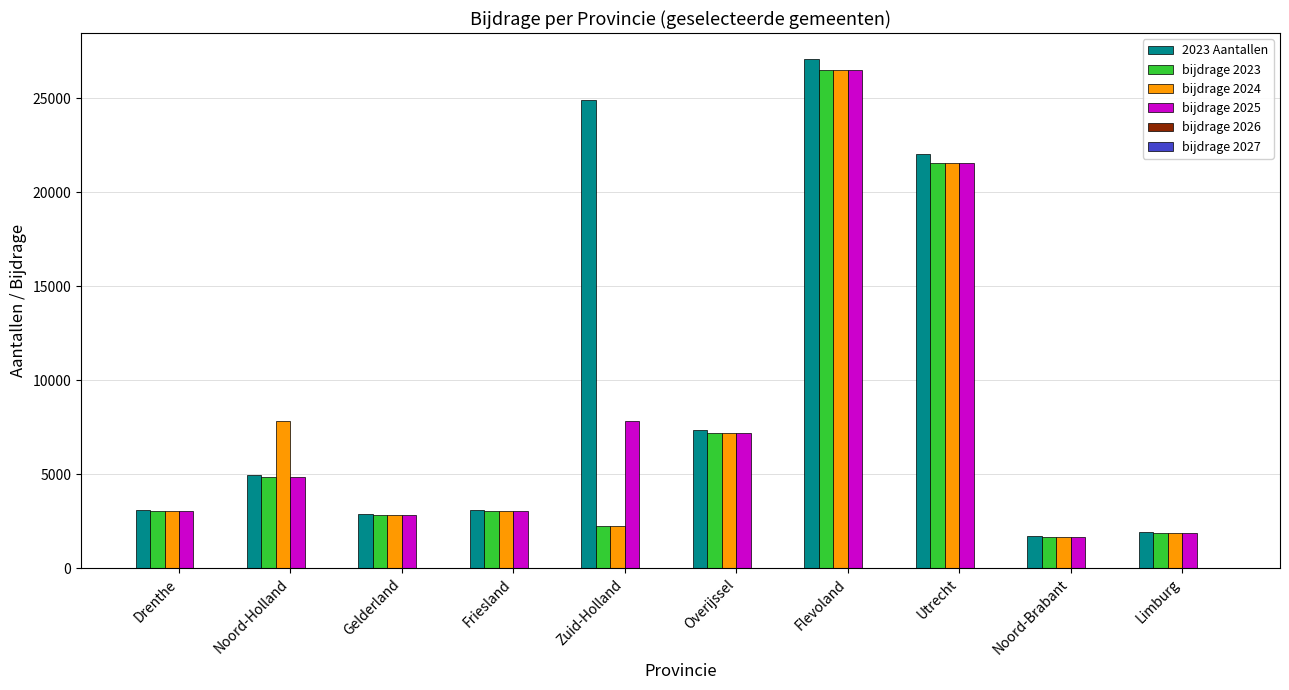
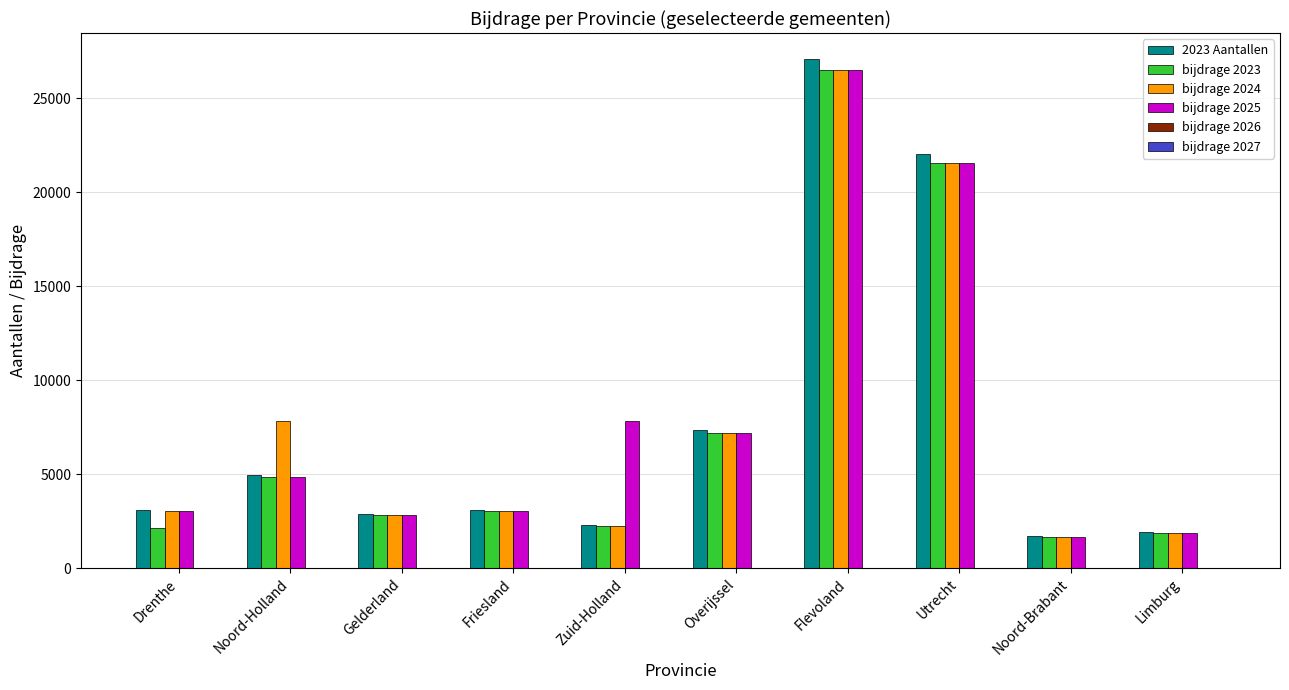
  {
    "2023 Aantallen": {
      "Drenthe": 3100,
      "Noord-Holland": 4900,
      "Gelderland": 2900,
      "Friesland": 3100,
-     "Zuid-Holland": 24900,
+     "Zuid-Holland": 2300,
      "Overijssel": 7300,
      "Flevoland": 27100,
      "Utrecht": 22000,
      "Noord-Brabant": 1700,
      "Limburg": 1900
    },
    "bijdrage 2023": {
-     "Drenthe": 3100,
+     "Drenthe": 2200,
      "Noord-Holland": 4800,
      "Gelderland": 2800,
      "Friesland": 3100,
      "Zuid-Holland": 2200,
      "Overijssel": 7200,
      "Flevoland": 26500,
      "Utrecht": 21600,
      "Noord-Brabant": 1700,
      "Limburg": 1900
    },
    "bijdrage 2024": {
      "Drenthe": 3100,
      "Noord-Holland": 7900,
      "Gelderland": 2800,
      "Friesland": 3100,
      "Zuid-Holland": 2200,
      "Overijssel": 7200,
      "Flevoland": 26500,
      "Utrecht": 21600,
      "Noord-Brabant": 1700,
      "Limburg": 1900
    },
    "bijdrage 2025": {
      "Drenthe": 3100,
      "Noord-Holland": 4800,
      "Gelderland": 2800,
      "Friesland": 3100,
      "Zuid-Holland": 7800,
      "Overijssel": 7200,
      "Flevoland": 26500,
      "Utrecht": 21600,
      "Noord-Brabant": 1700,
      "Limburg": 1900
    },
    "bijdrage 2026": {
      "Drenthe": 0,
      "Noord-Holland": 0,
      "Gelderland": 0,
      "Friesland": 0,
      "Zuid-Holland": 0,
      "Overijssel": 0,
      "Flevoland": 0,
      "Utrecht": 0,
      "Noord-Brabant": 0,
      "Limburg": 0
    },
    "bijdrage 2027": {
      "Drenthe": 0,
      "Noord-Holland": 0,
      "Gelderland": 0,
      "Friesland": 0,
      "Zuid-Holland": 0,
      "Overijssel": 0,
      "Flevoland": 0,
      "Utrecht": 0,
      "Noord-Brabant": 0,
      "Limburg": 0
    }
  }
